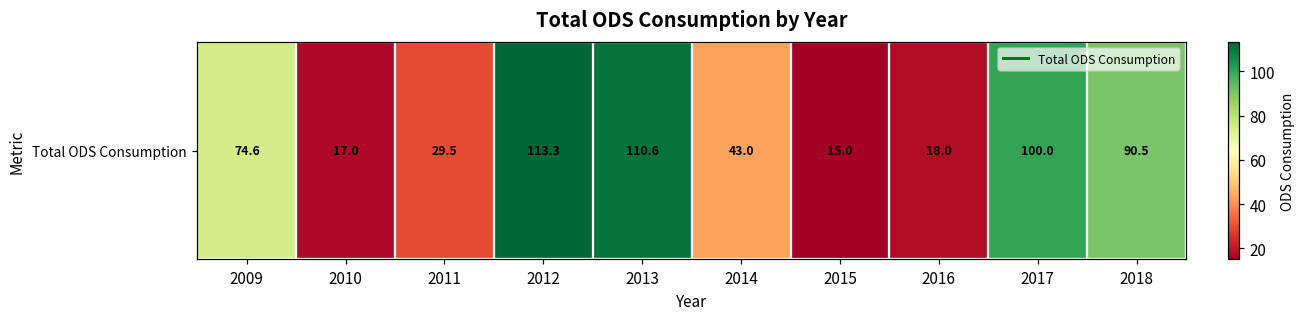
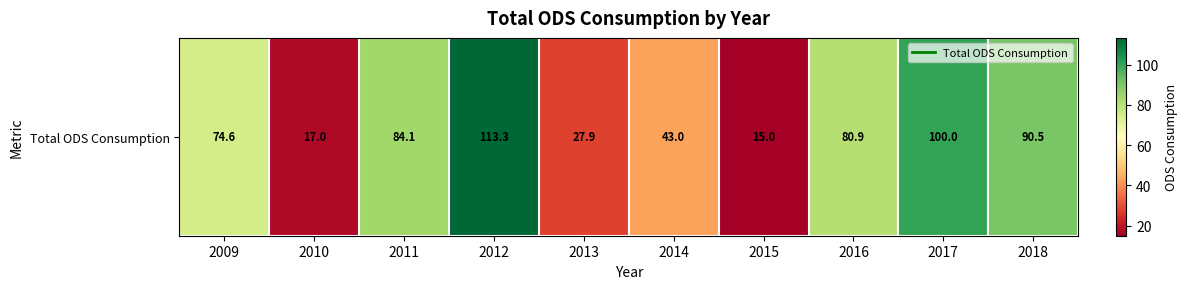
  {
    "Total ODS Consumption": {
      "2009": 74.6,
      "2010": 17.0,
-     "2011": 29.5,
+     "2011": 84.1,
      "2012": 113.3,
-     "2013": 110.6,
+     "2013": 27.9,
      "2014": 43.0,
      "2015": 15.0,
-     "2016": 18.0,
+     "2016": 80.9,
      "2017": 100.0,
      "2018": 90.5
    }
  }
